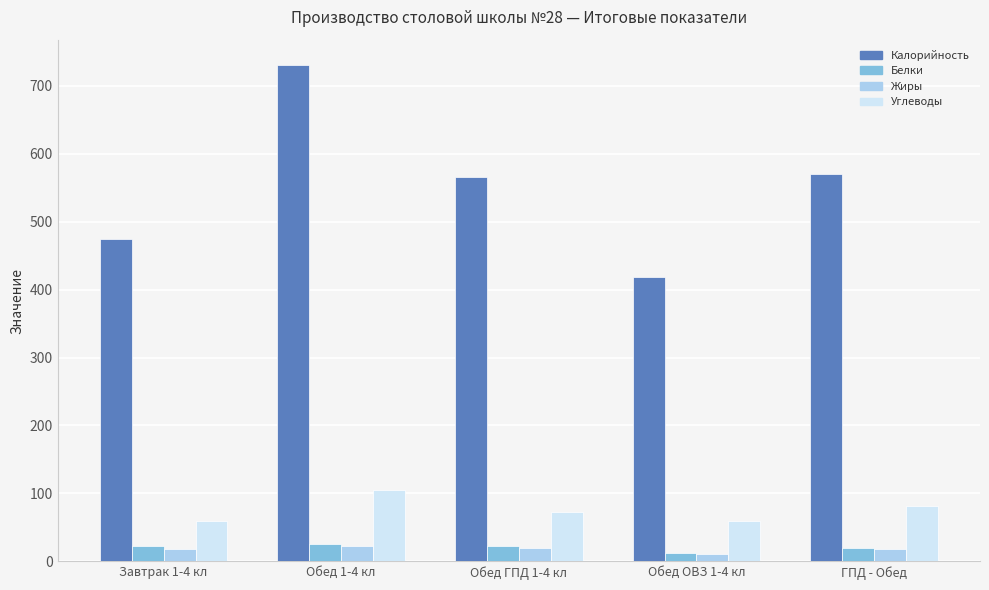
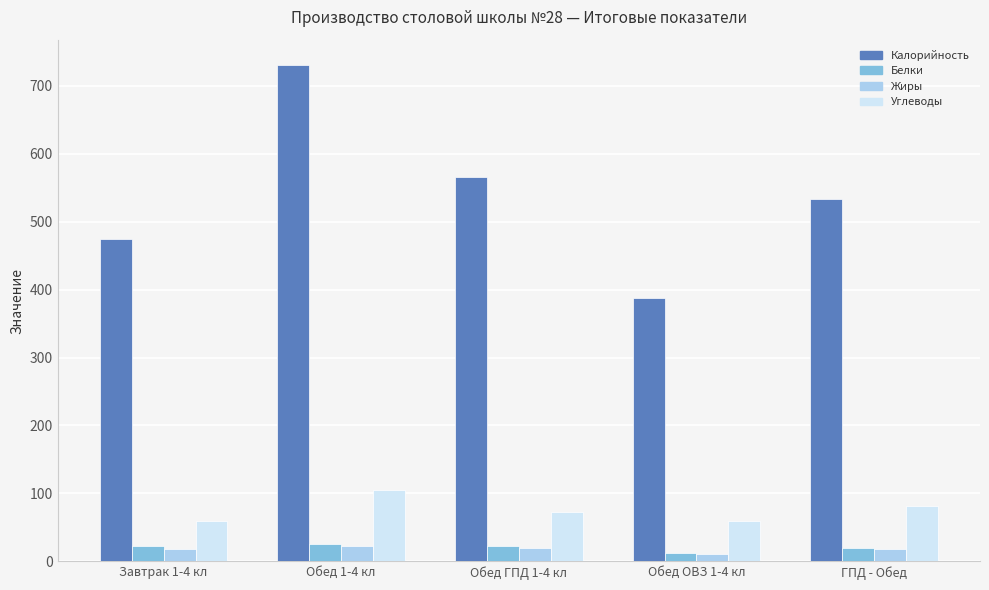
  {
    "Калорийность": {
      "Завтрак 1-4 кл": 480,
      "Обед 1-4 кл": 730,
      "Обед ГПД 1-4 кл": 570,
-     "Обед ОВЗ 1-4 кл": 420,
-     "ГПД - Обед": 570
+     "Обед ОВЗ 1-4 кл": 390,
+     "ГПД - Обед": 530
    }
  }
